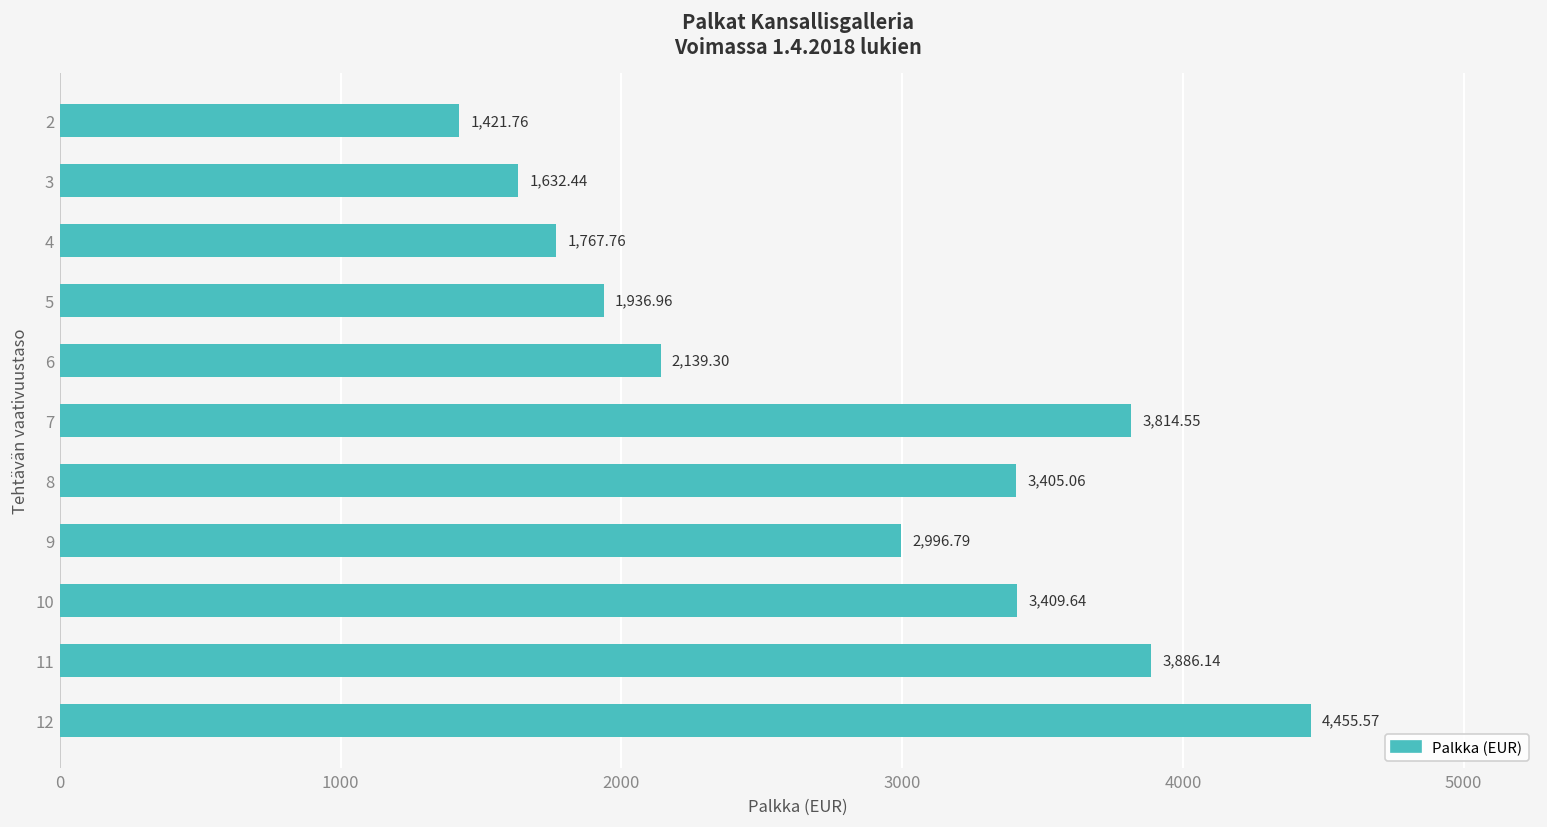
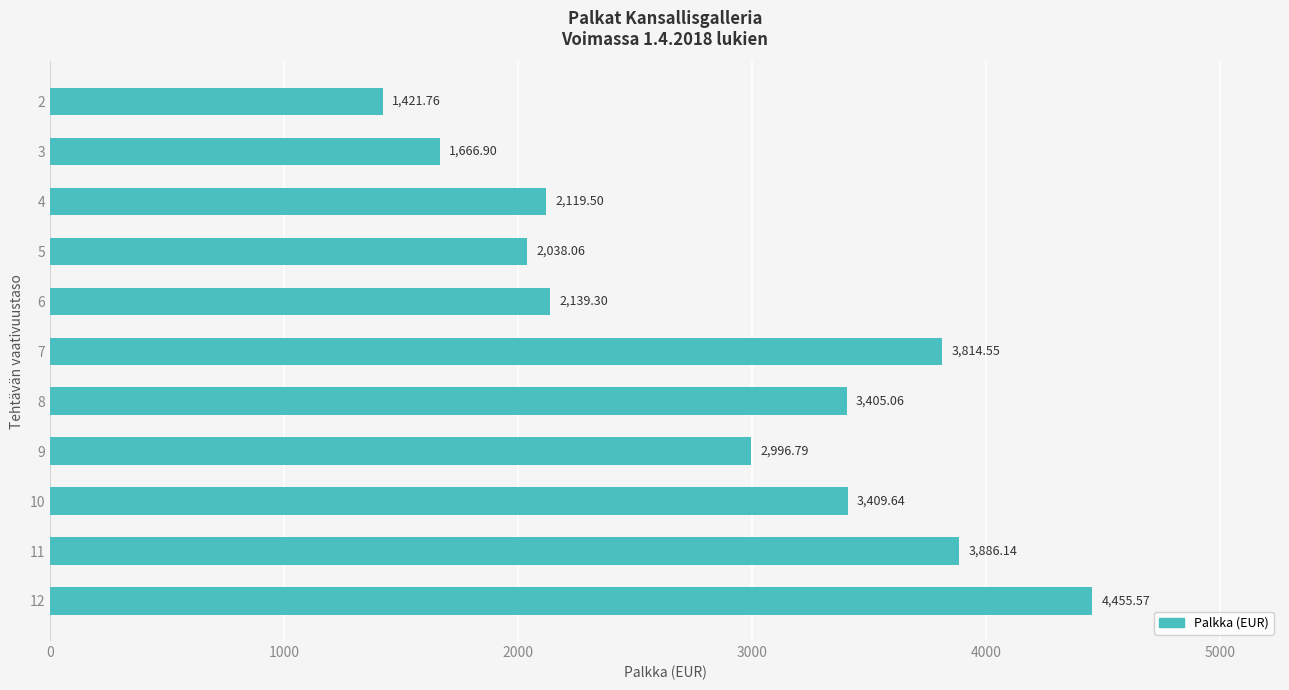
  {
    "2": "1,421.76",
-   "3": "1,632.44",
-   "4": "1,767.76",
-   "5": "1,936.96",
+   "3": "1,666.90",
+   "4": "2,119.50",
+   "5": "2,038.06",
    "6": "2,139.30",
    "7": "3,814.55",
    "8": "3,405.06",
    "9": "2,996.79",
    "10": "3,409.64",
    "11": "3,886.14",
    "12": "4,455.57"
  }
